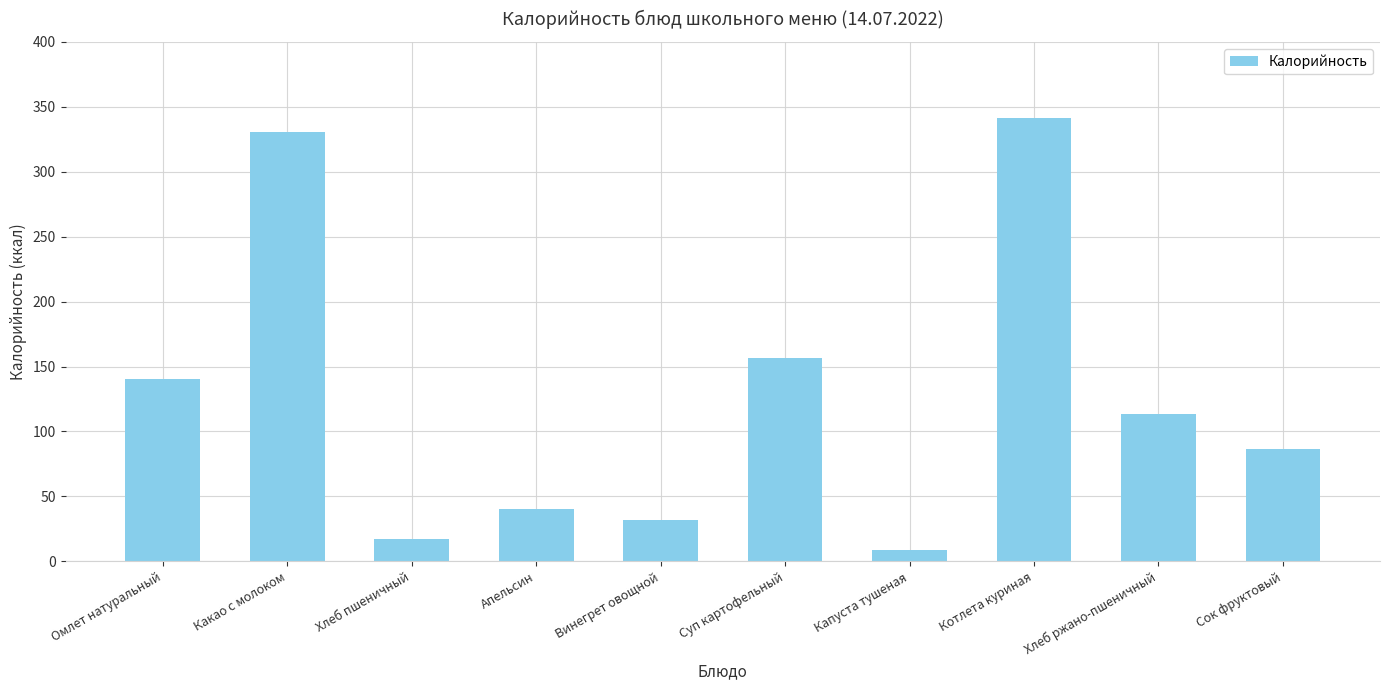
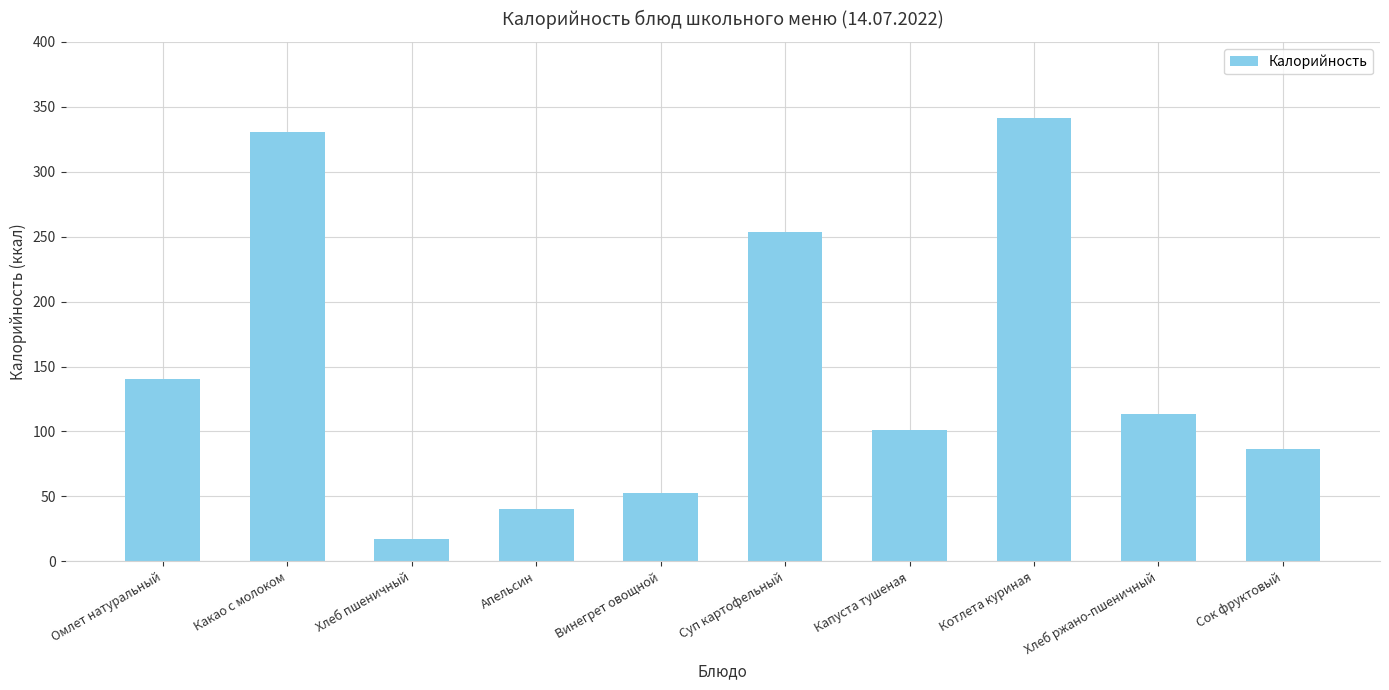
  {
    "Омлет натуральный": 140,
    "Какао с молоком": 330,
    "Хлеб пшеничный": 17,
    "Апельсин": 40,
-   "Винегрет овощной": 32,
-   "Суп картофельный": 156,
-   "Капуста тушеная": 9,
+   "Винегрет овощной": 53,
+   "Суп картофельный": 253,
+   "Капуста тушеная": 101,
    "Котлета куриная": 341,
    "Хлеб ржано-пшеничный": 113,
    "Сок фруктовый": 86
  }
